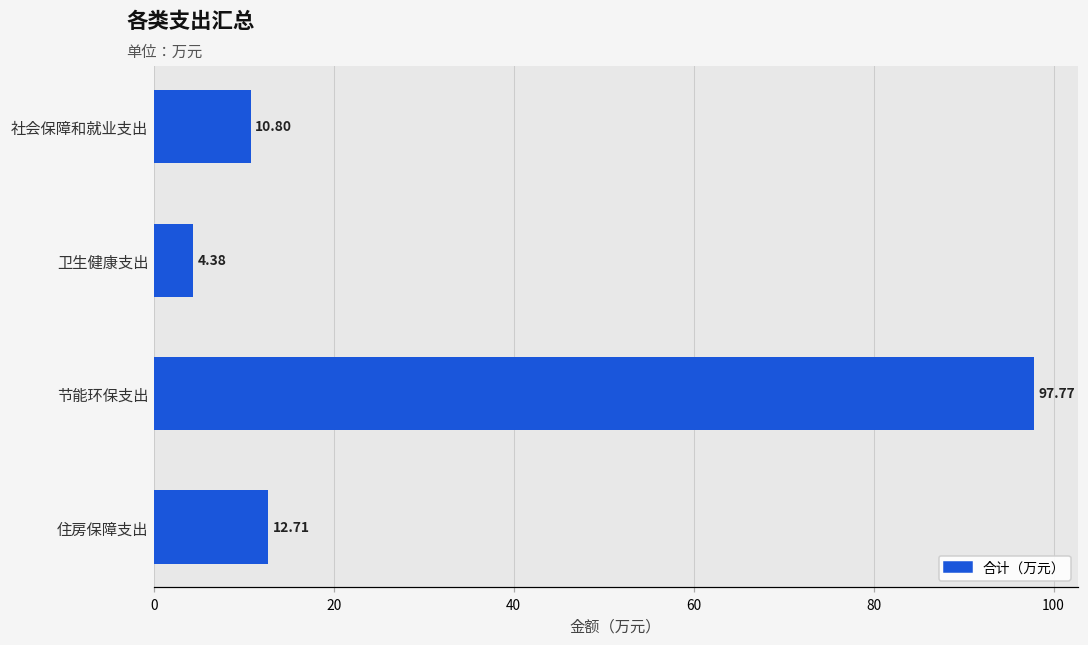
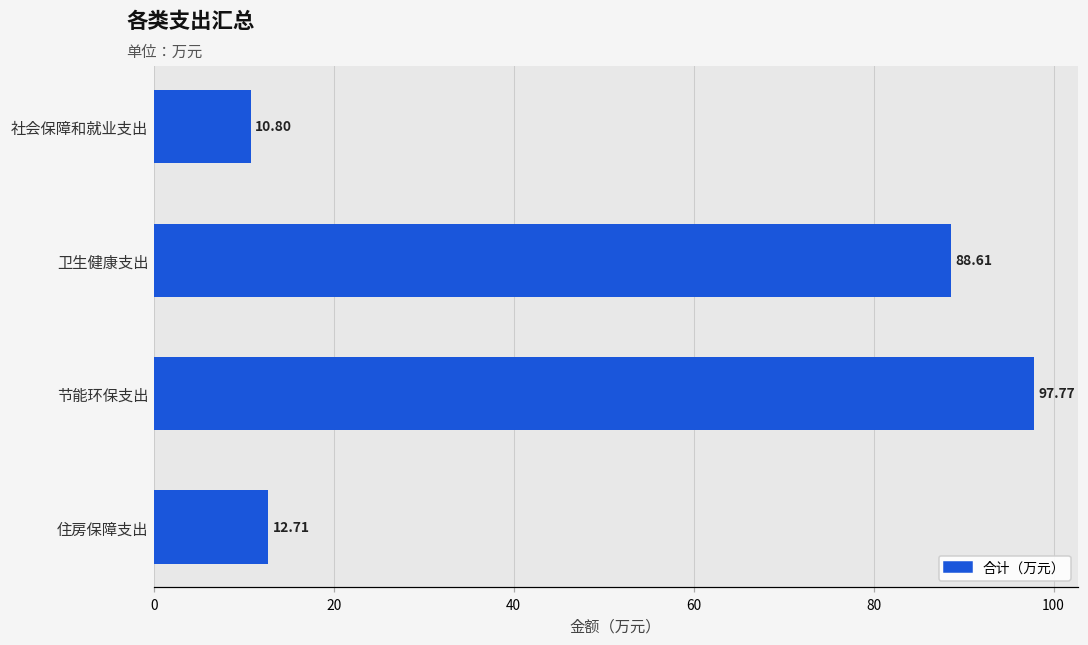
  {
    "社会保障和就业支出": 10.80,
-   "卫生健康支出": 4.38,
+   "卫生健康支出": 88.61,
    "节能环保支出": 97.77,
    "住房保障支出": 12.71
  }
